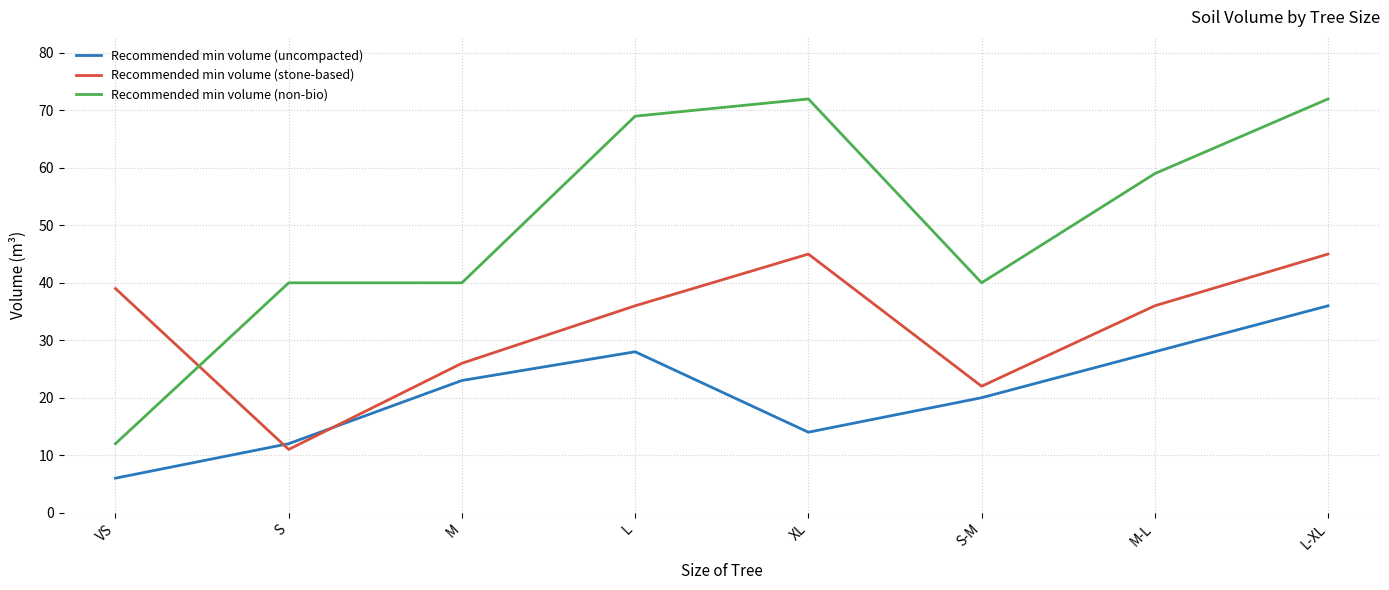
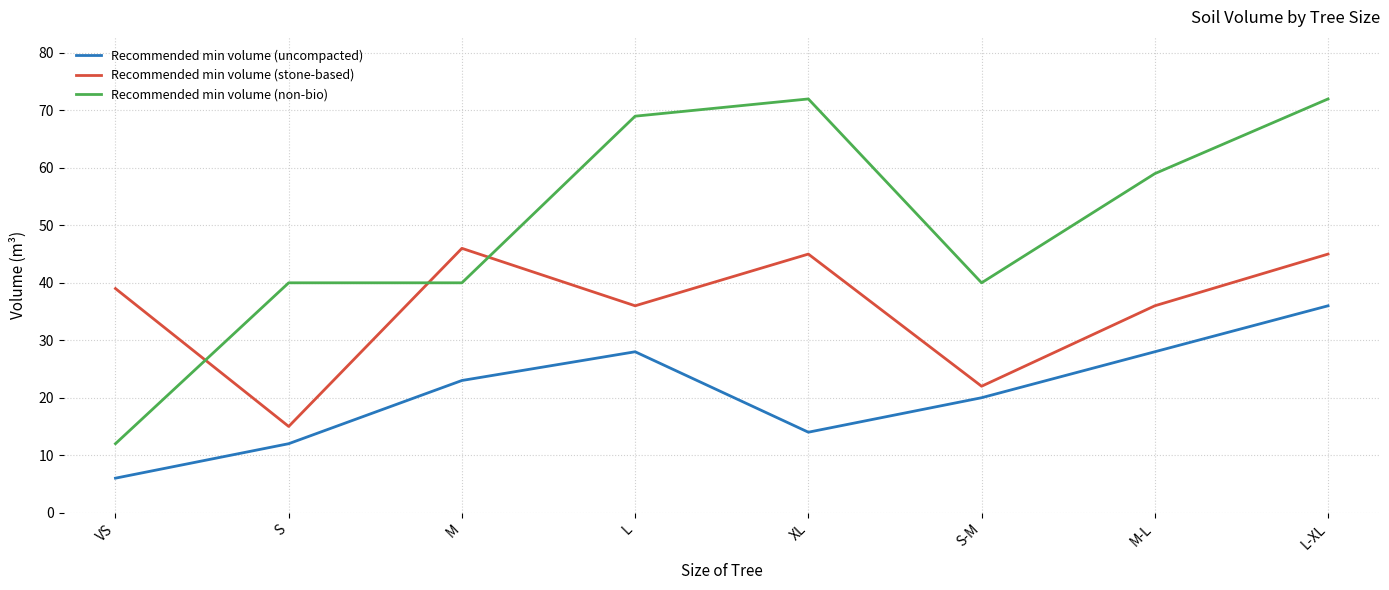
  {
    "Recommended min volume (uncompacted)": {
      "VS": 6,
      "S": 12,
      "M": 23,
      "L": 28,
      "XL": 14,
      "S-M": 20,
      "M-L": 28,
      "L-XL": 36
    },
    "Recommended min volume (stone-based)": {
      "VS": 39,
-     "S": 11,
-     "M": 26,
+     "S": 15,
+     "M": 46,
      "L": 36,
      "XL": 45,
      "S-M": 22,
      "M-L": 36,
      "L-XL": 45
    },
    "Recommended min volume (non-bio)": {
      "VS": 12,
      "S": 40,
      "M": 40,
      "L": 69,
      "XL": 72,
      "S-M": 40,
      "M-L": 59,
      "L-XL": 72
    }
  }
